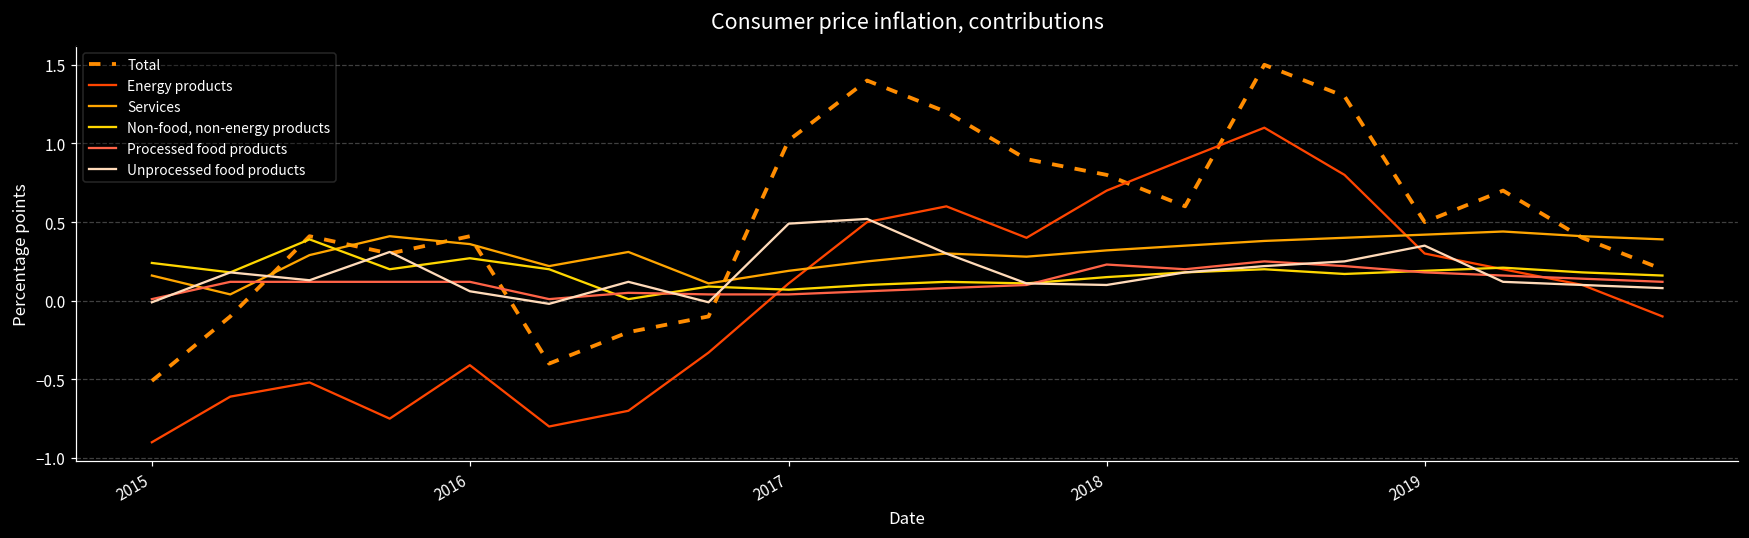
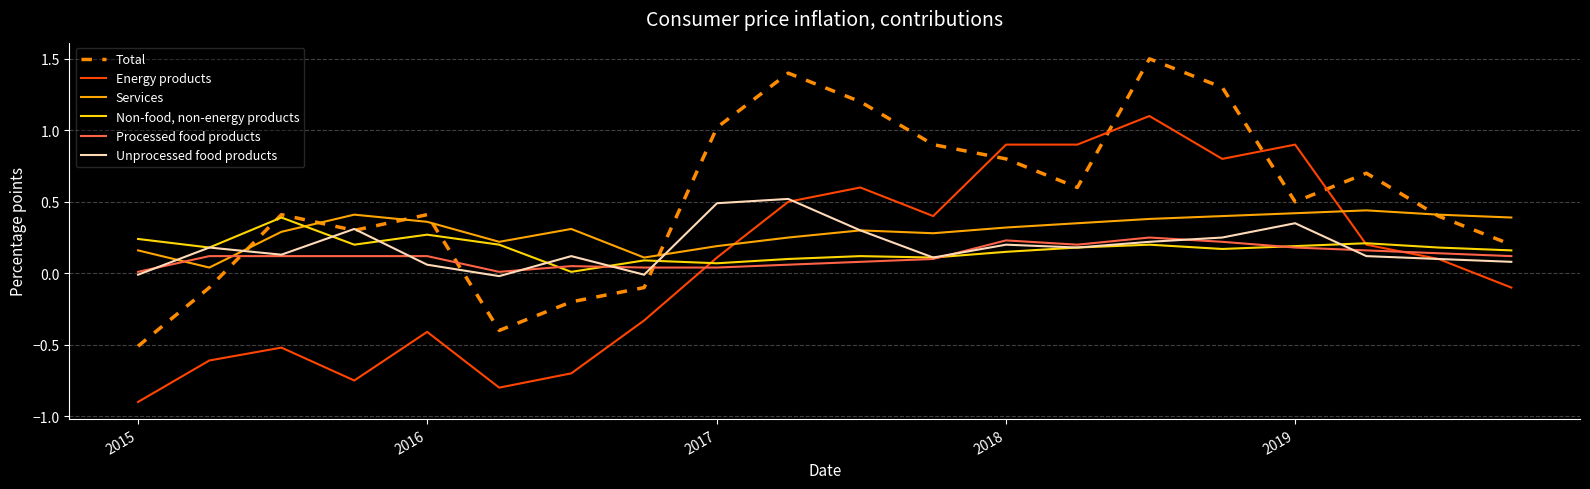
  {
    "Energy products": {
      "2015": -0.9,
      "2016": -0.4,
      "2017": 0.1,
-     "2018": 0.7,
-     "2019": 0.3
+     "2018": 0.9,
+     "2019": 0.9
    },
    "Processed food products": {
      "2015": 0.0,
      "2016": 0.12,
      "2017": 0.04,
      "2018": 0.23
    },
    "Unprocessed food products": {
      "2015": 0.0,
      "2016": 0.06,
      "2017": 0.5,
-     "2018": 0.1,
+     "2018": 0.2,
      "2019": 0.35
    }
  }
